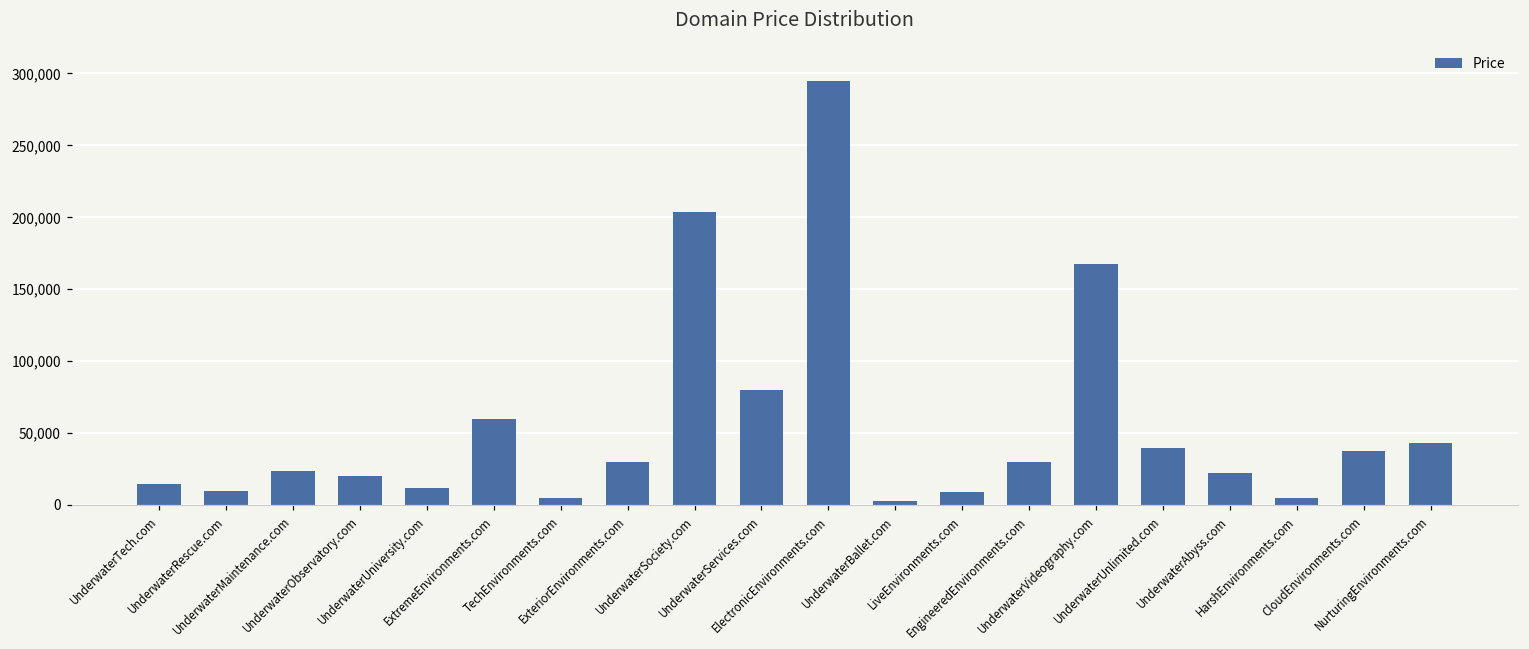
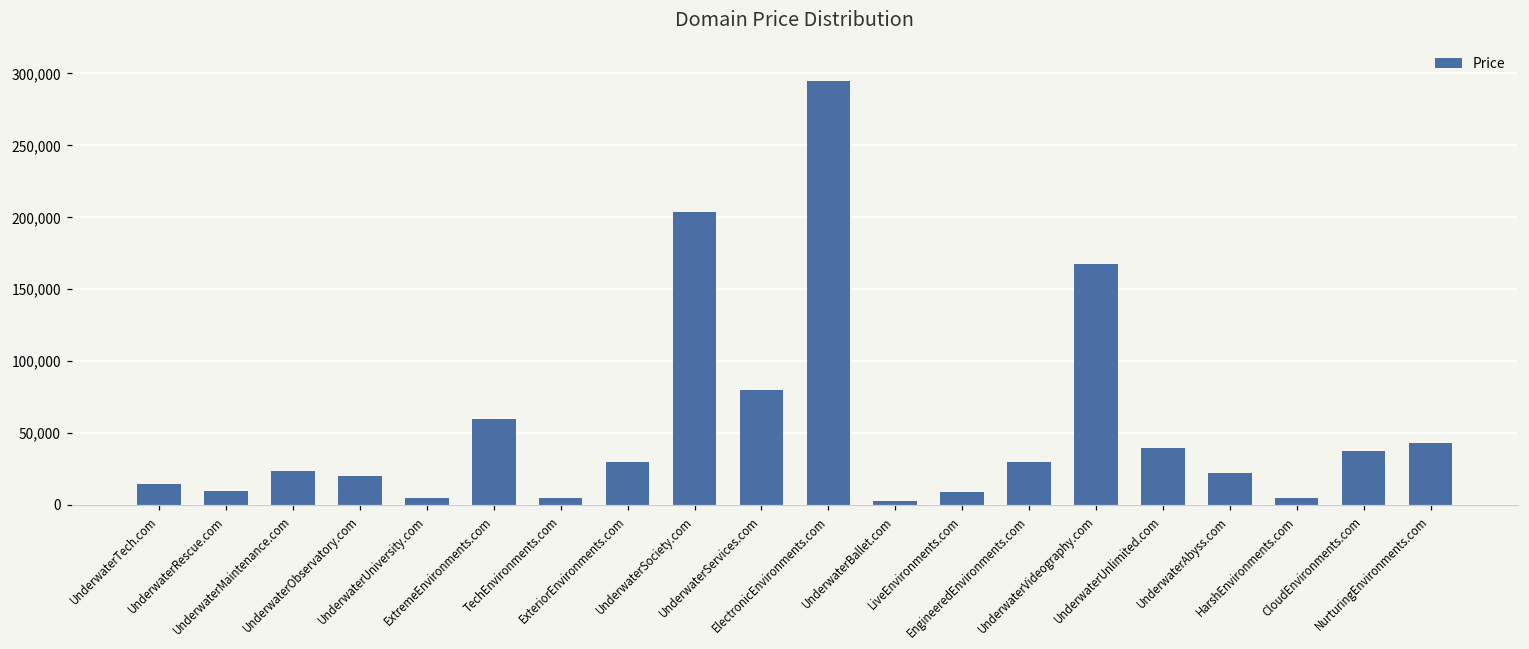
  {
    "UnderwaterTech.com": "15,000",
    "UnderwaterRescue.com": "10,000",
    "UnderwaterMaintenance.com": "24,000",
    "UnderwaterObservatory.com": "20,000",
-   "UnderwaterUniversity.com": "12,000",
+   "UnderwaterUniversity.com": "5,000",
    "ExtremeEnvironments.com": "60,000",
    "TechEnvironments.com": "5,000",
    "ExteriorEnvironments.com": "30,000",
    "UnderwaterSociety.com": "204,000",
    "UnderwaterServices.com": "80,000",
    "ElectronicEnvironments.com": "295,000",
    "UnderwaterBallet.com": "3,000",
    "LiveEnvironments.com": "9,000",
    "EngineeredEnvironments.com": "30,000",
    "UnderwaterVideography.com": "168,000",
    "UnderwaterUnlimited.com": "40,000",
    "UnderwaterAbyss.com": "22,000",
    "HarshEnvironments.com": "5,000",
    "CloudEnvironments.com": "38,000",
    "NurturingEnvironments.com": "43,000"
  }
